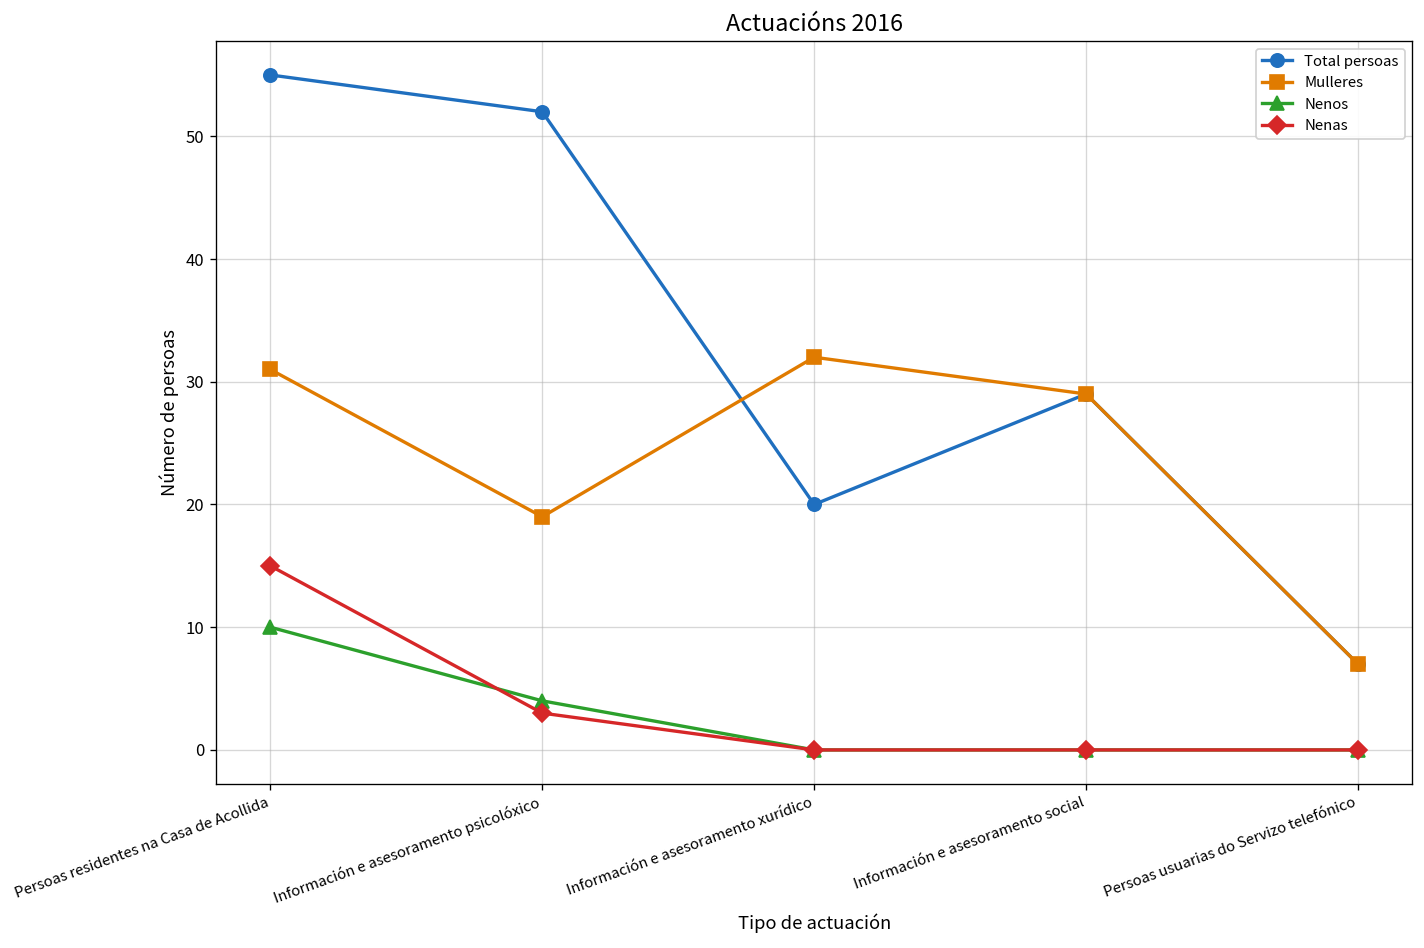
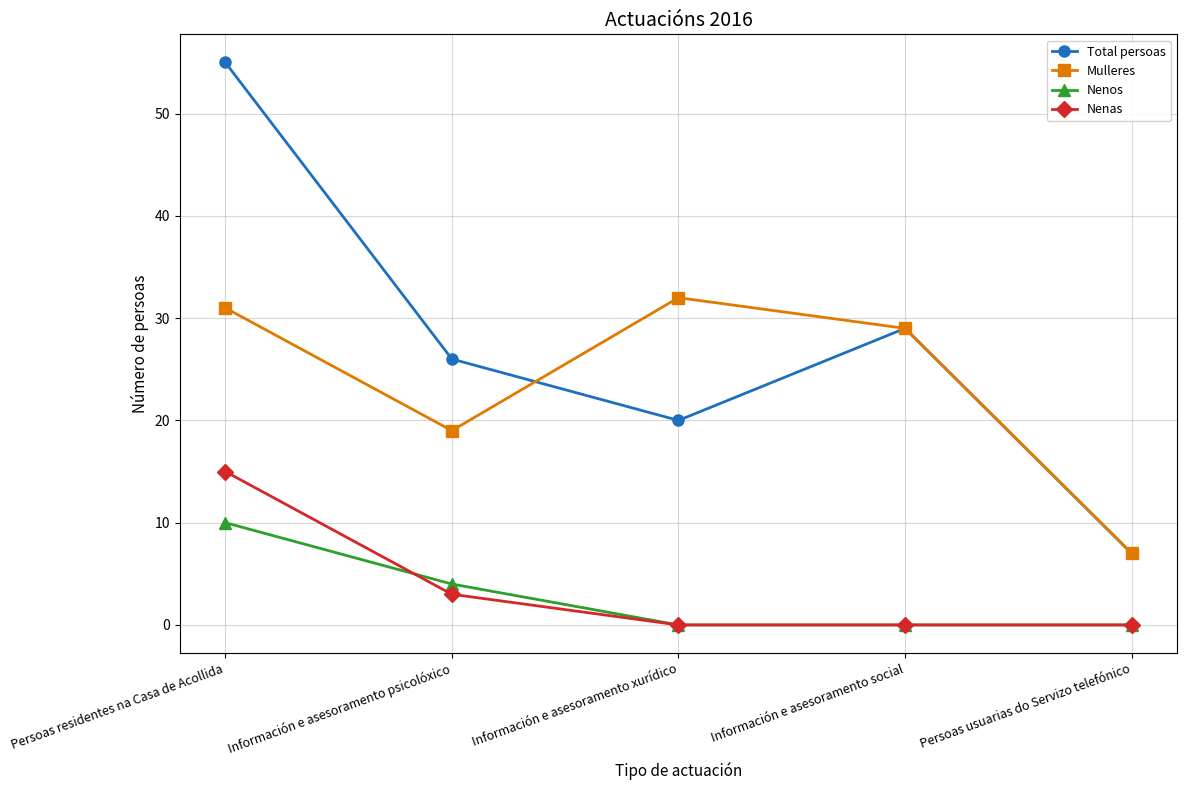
  {
    "Total persoas": {
      "Persoas residentes na Casa de Acollida": 55,
-     "Información e asesoramento psicolóxico": 52,
+     "Información e asesoramento psicolóxico": 26,
      "Información e asesoramento xurídico": 20
    },
    "Mulleres": {
      "Persoas residentes na Casa de Acollida": 31,
      "Información e asesoramento psicolóxico": 19,
      "Información e asesoramento xurídico": 32
    },
    "Nenos": {
      "Persoas residentes na Casa de Acollida": 10,
      "Información e asesoramento psicolóxico": 4
    },
    "Nenas": {
      "Persoas residentes na Casa de Acollida": 15,
      "Información e asesoramento psicolóxico": 3
    }
  }
